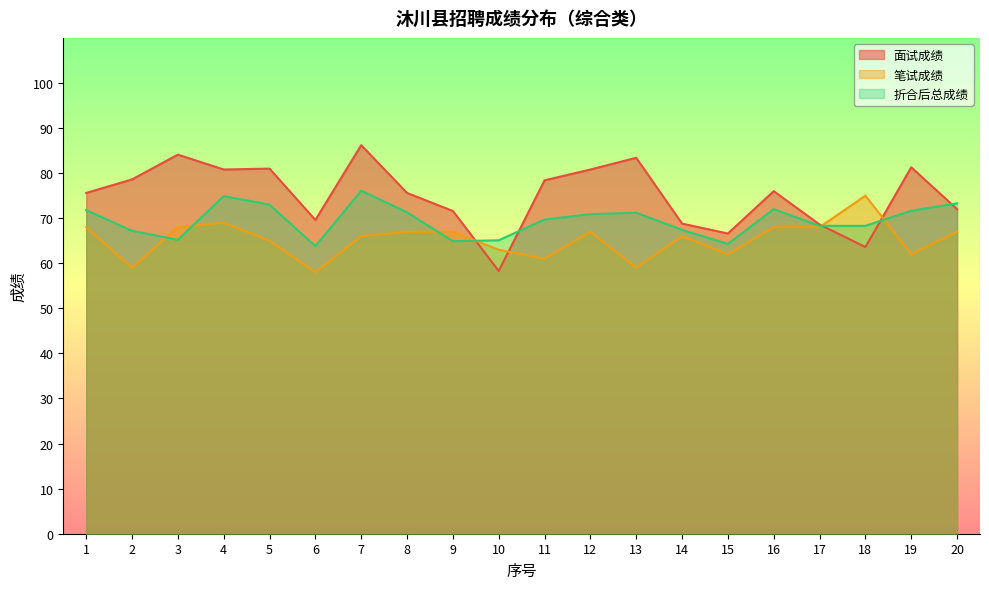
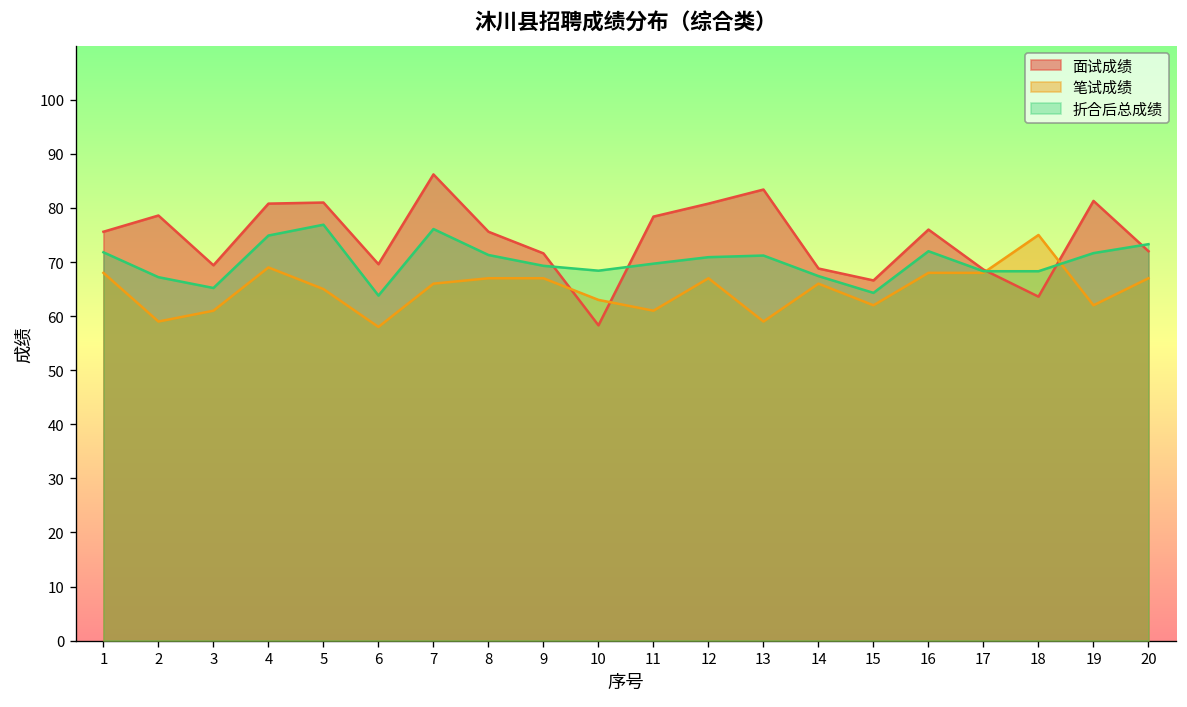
  {
    "面试成绩": {
      "1": 76,
      "2": 79,
-     "3": 84,
+     "3": 69,
      "4": 81,
      "5": 81,
      "6": 70,
      "7": 86,
      "8": 76,
      "9": 72,
      "10": 58,
      "11": 78,
      "12": 81,
      "13": 83,
      "14": 69,
      "15": 67,
      "16": 76,
      "18": 64,
      "19": 81,
      "20": 72
    },
    "笔试成绩": {
      "1": 68,
      "2": 59,
-     "3": 68,
+     "3": 61,
      "4": 69,
      "5": 65,
      "6": 58,
      "7": 66,
      "8": 67,
      "9": 67,
      "10": 63,
      "11": 61,
      "12": 67,
      "13": 59,
      "14": 66,
      "15": 62,
      "16": 68,
      "18": 75,
      "19": 62,
      "20": 67
    },
    "折合后总成绩": {
      "1": 72,
      "2": 67,
      "3": 65,
      "4": 75,
-     "5": 73,
+     "5": 77,
      "6": 64,
      "7": 76,
      "8": 71,
-     "9": 65,
-     "10": 65,
+     "9": 69,
+     "10": 68,
      "11": 70,
      "12": 71,
      "13": 71,
      "14": 67,
      "15": 64,
      "16": 72,
      "18": 68,
      "19": 72,
      "20": 73
    }
  }
